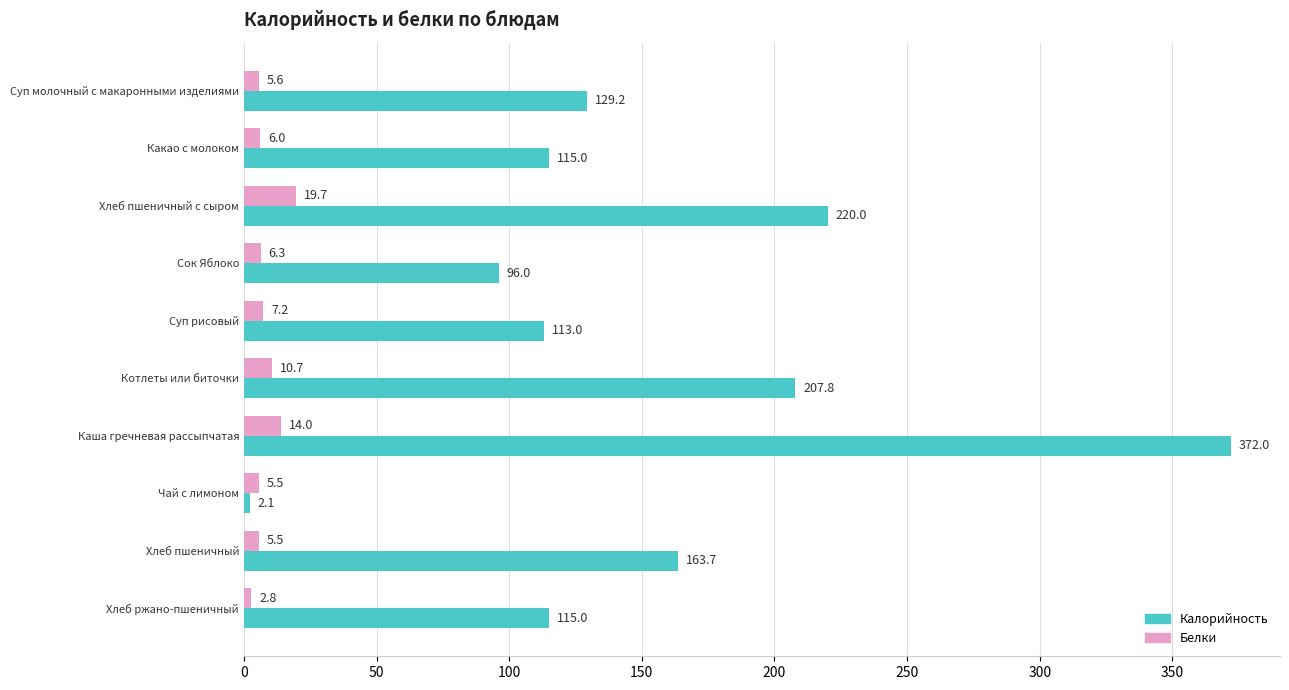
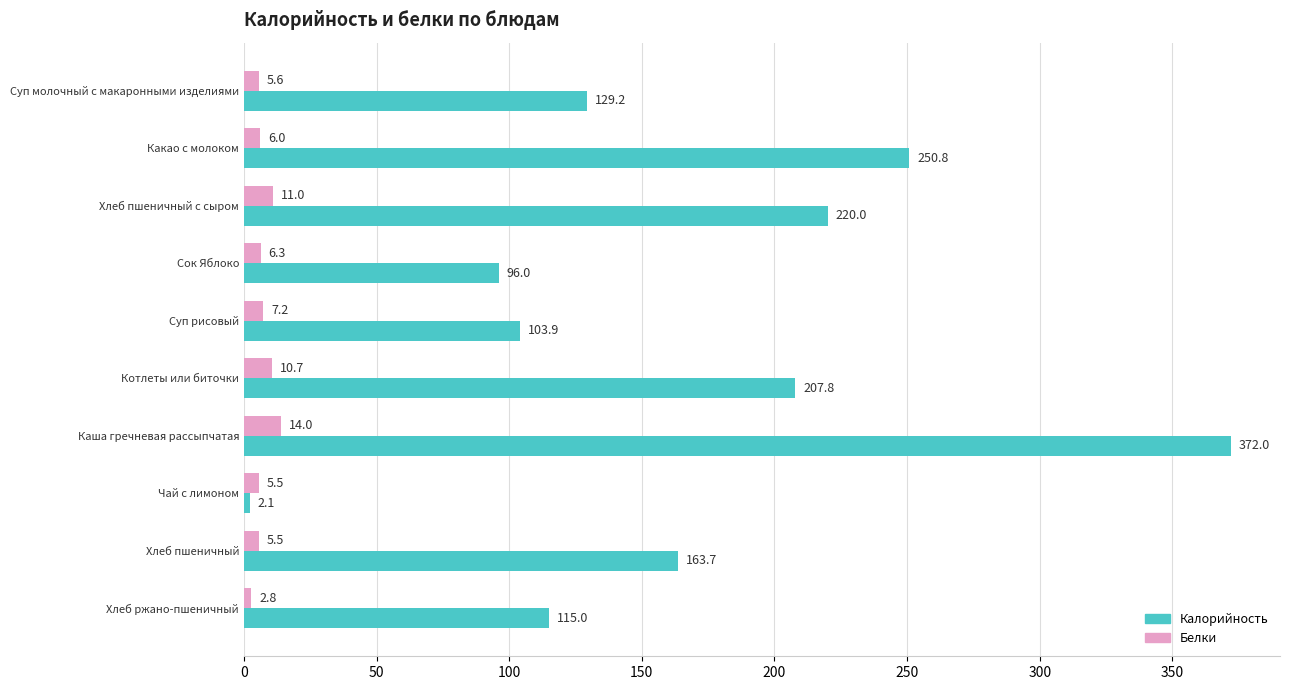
  {
    "Калорийность": {
      "Суп молочный с макаронными изделиями": 129.2,
-     "Какао с молоком": 115.0,
+     "Какао с молоком": 250.8,
      "Хлеб пшеничный с сыром": 220.0,
      "Сок Яблоко": 96.0,
-     "Суп рисовый": 113.0,
+     "Суп рисовый": 103.9,
      "Котлеты или биточки": 207.8,
      "Каша гречневая рассыпчатая": 372.0,
      "Чай с лимоном": 2.1,
      "Хлеб пшеничный": 163.7,
      "Хлеб ржано-пшеничный": 115.0
    },
    "Белки": {
      "Суп молочный с макаронными изделиями": 5.6,
      "Какао с молоком": 6.0,
-     "Хлеб пшеничный с сыром": 19.7,
+     "Хлеб пшеничный с сыром": 11.0,
      "Сок Яблоко": 6.3,
      "Суп рисовый": 7.2,
      "Котлеты или биточки": 10.7,
      "Каша гречневая рассыпчатая": 14.0,
      "Чай с лимоном": 5.5,
      "Хлеб пшеничный": 5.5,
      "Хлеб ржано-пшеничный": 2.8
    }
  }
